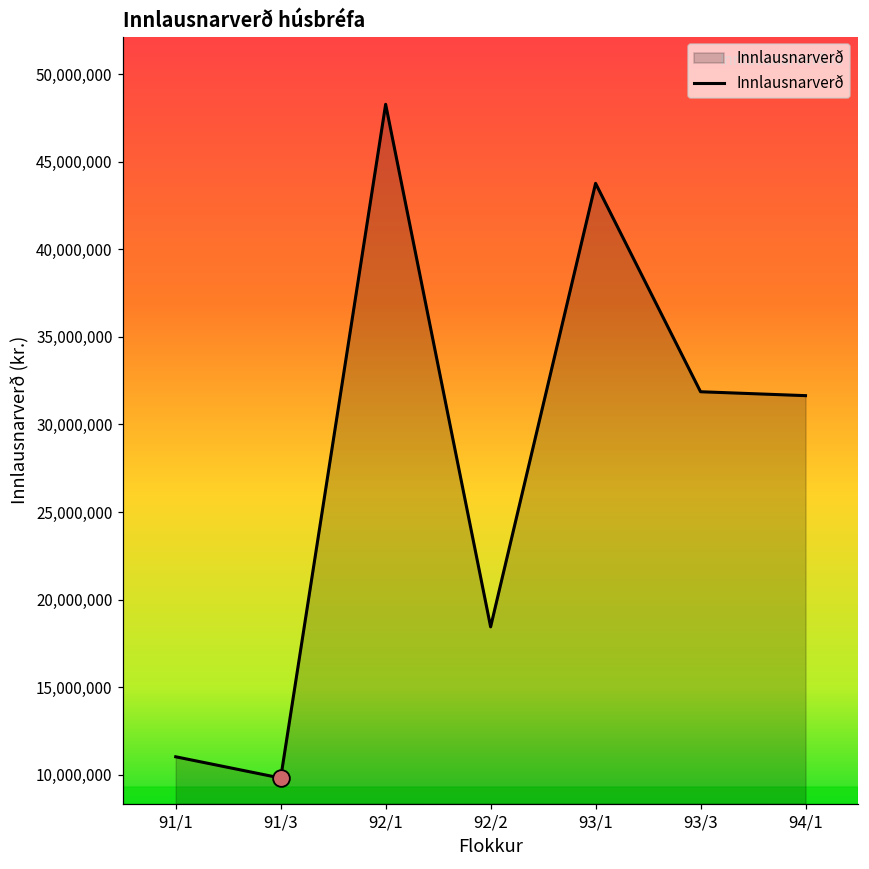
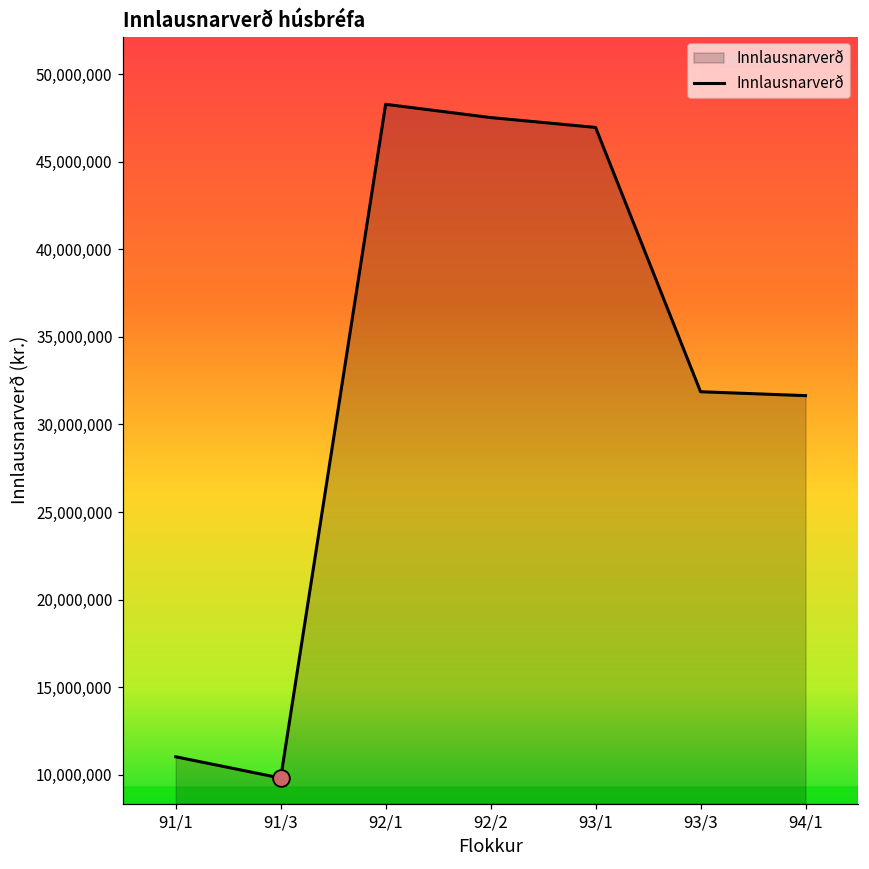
  {
    "Innlausnarverð": {
      "91/1": "11,000,000",
      "92/1": "48,300,000",
-     "92/2": "18,400,000",
-     "93/1": "43,800,000",
+     "92/2": "47,500,000",
+     "93/1": "47,000,000",
      "93/3": "31,900,000",
      "94/1": "31,600,000"
    }
  }
